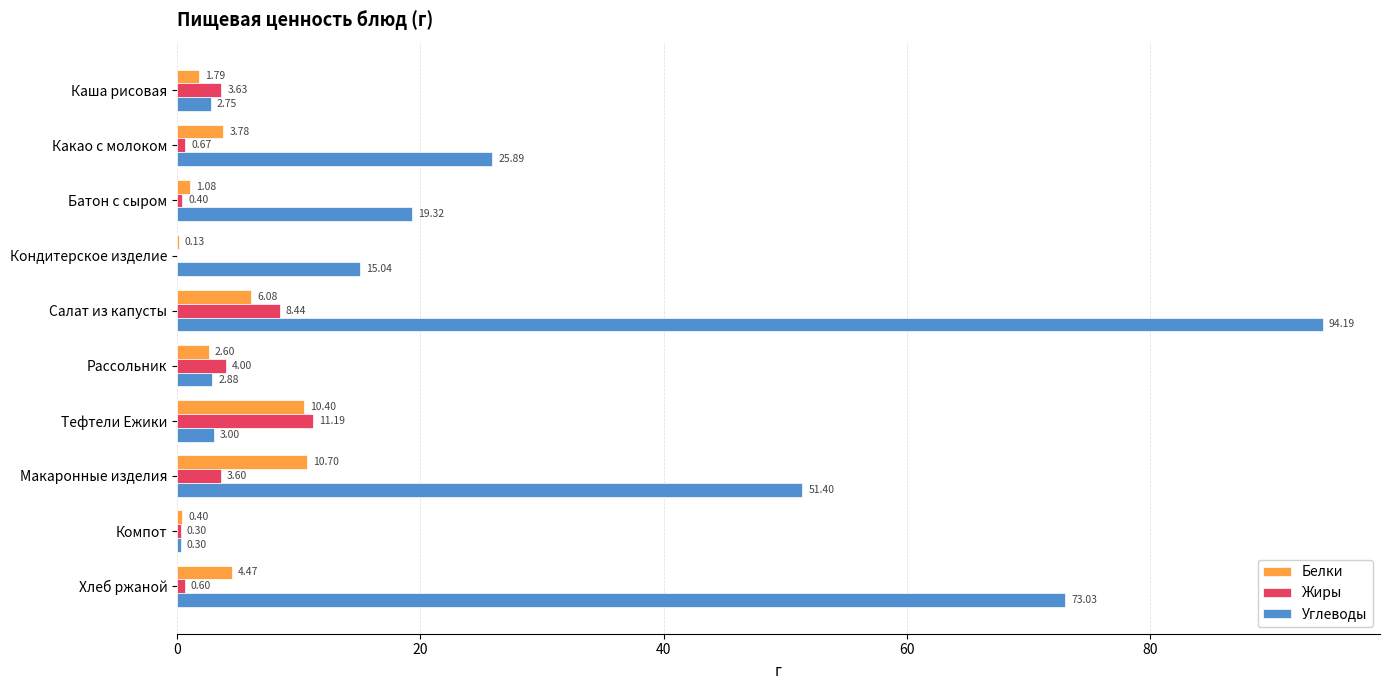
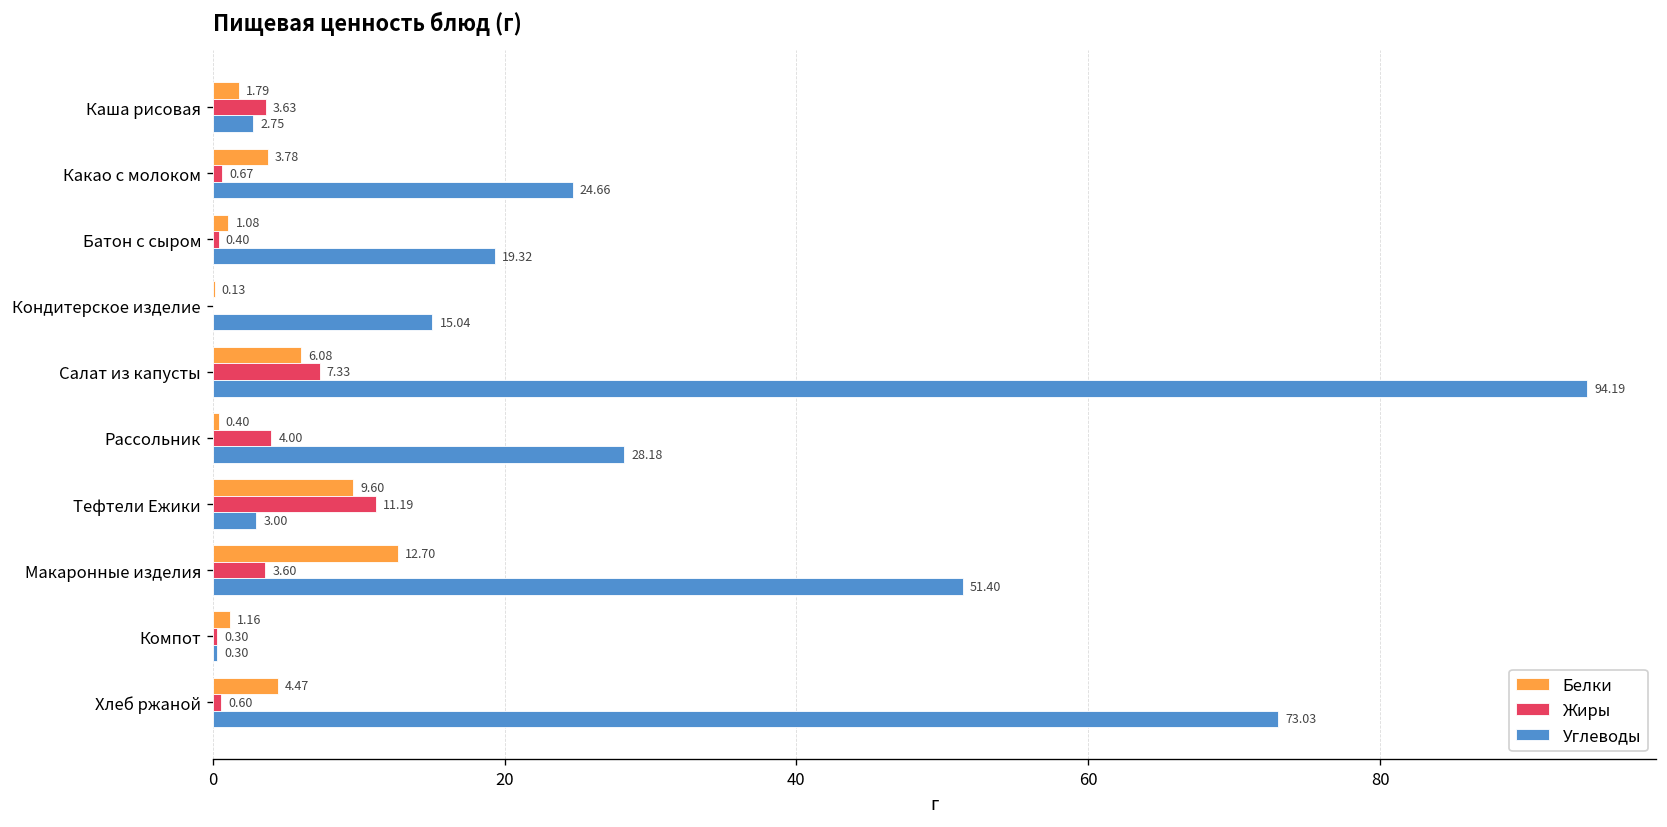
  {
    "Белки": {
      "Каша рисовая": 1.79,
      "Какао с молоком": 3.78,
      "Батон с сыром": 1.08,
      "Кондитерское изделие": 0.13,
      "Салат из капусты": 6.08,
-     "Рассольник": 2.60,
-     "Тефтели Ежики": 10.40,
-     "Макаронные изделия": 10.70,
-     "Компот": 0.40,
+     "Рассольник": 0.40,
+     "Тефтели Ежики": 9.60,
+     "Макаронные изделия": 12.70,
+     "Компот": 1.16,
      "Хлеб ржаной": 4.47
    },
    "Жиры": {
      "Каша рисовая": 3.63,
      "Какао с молоком": 0.67,
      "Батон с сыром": 0.40,
-     "Салат из капусты": 8.44,
+     "Салат из капусты": 7.33,
      "Рассольник": 4.00,
      "Тефтели Ежики": 11.19,
      "Макаронные изделия": 3.60,
      "Компот": 0.30,
      "Хлеб ржаной": 0.60
    },
    "Углеводы": {
      "Каша рисовая": 2.75,
-     "Какао с молоком": 25.89,
+     "Какао с молоком": 24.66,
      "Батон с сыром": 19.32,
      "Кондитерское изделие": 15.04,
      "Салат из капусты": 94.19,
-     "Рассольник": 2.88,
+     "Рассольник": 28.18,
      "Тефтели Ежики": 3.00,
      "Макаронные изделия": 51.40,
      "Компот": 0.30,
      "Хлеб ржаной": 73.03
    }
  }
